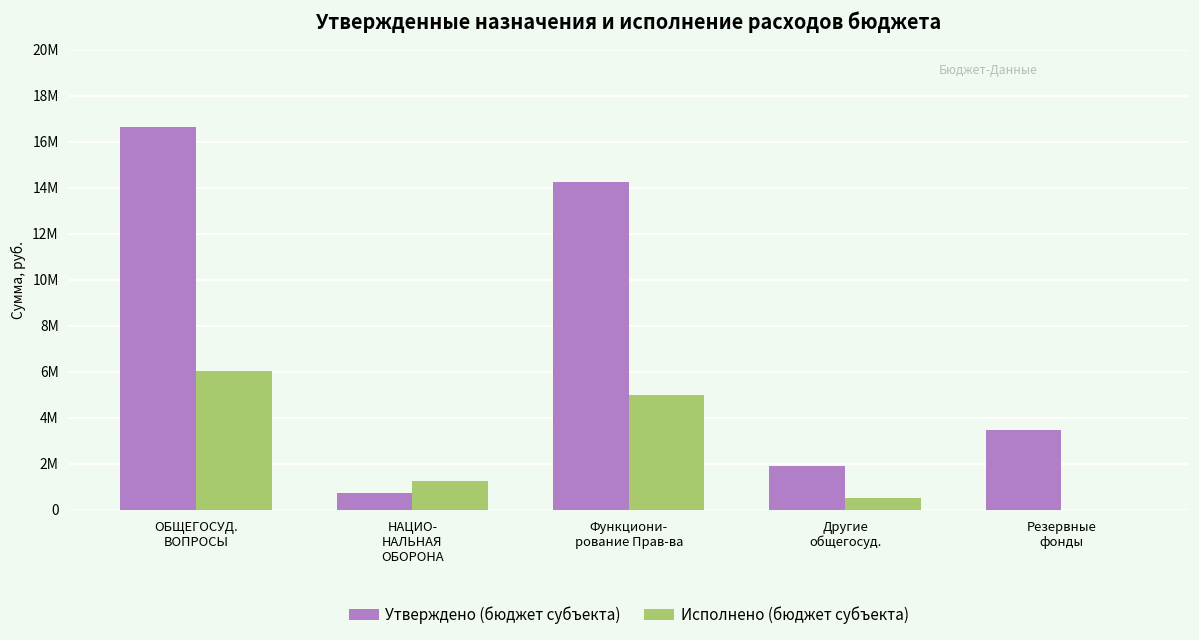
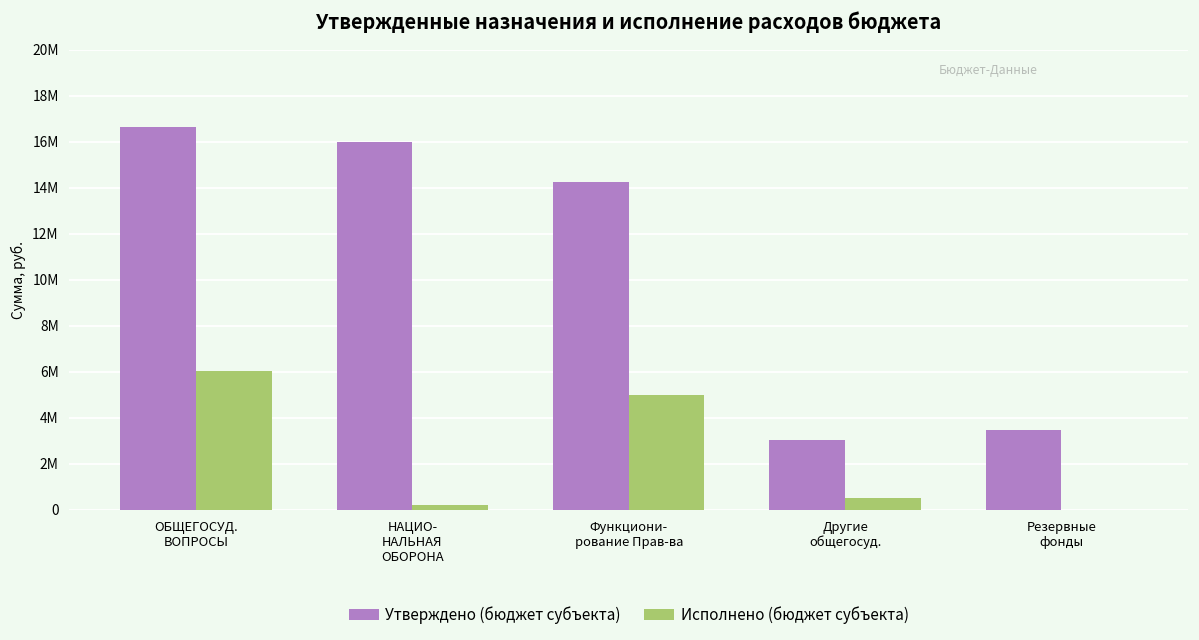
  {
    "Утверждено (бюджет субъекта)": {
      "ОБЩЕГОСУД. ВОПРОСЫ": 16600000,
-     "НАЦИО- НАЛЬНАЯ ОБОРОНА": 700000,
+     "НАЦИО- НАЛЬНАЯ ОБОРОНА": 16000000,
      "Функциони- рование Прав-ва": 14200000,
-     "Другие общегосуд.": 1900000,
+     "Другие общегосуд.": 3000000,
      "Резервные фонды": 3400000
    },
    "Исполнено (бюджет субъекта)": {
      "ОБЩЕГОСУД. ВОПРОСЫ": 6000000,
-     "НАЦИО- НАЛЬНАЯ ОБОРОНА": 1200000,
+     "НАЦИО- НАЛЬНАЯ ОБОРОНА": 200000,
      "Функциони- рование Прав-ва": 5000000,
      "Другие общегосуд.": 500000,
      "Резервные фонды": 0
    }
  }
